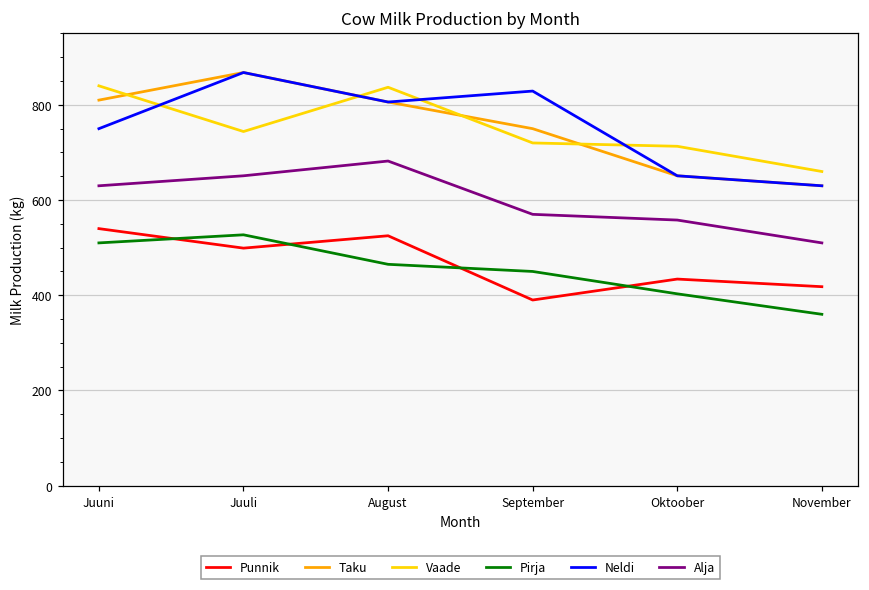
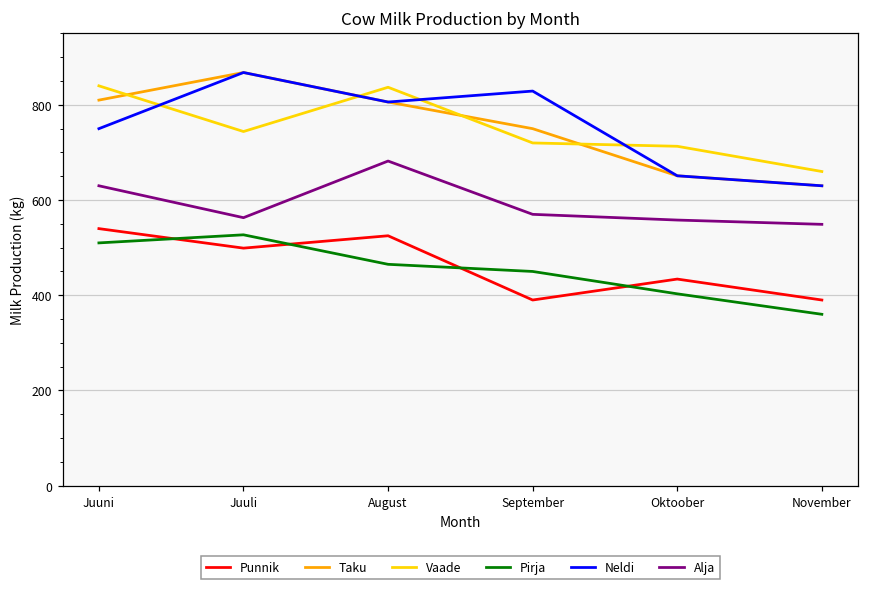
  {
    "Punnik": {
      "Juuni": 540,
      "Juuli": 500,
      "August": 530,
      "September": 390,
      "Oktoober": 430,
-     "November": 420
+     "November": 390
    },
    "Pirja": {
      "Juuni": 510,
      "Juuli": 530,
      "August": 470,
      "September": 450,
      "Oktoober": 400,
      "November": 360
    },
    "Neldi": {
      "Juuni": 750,
      "September": 830
    },
    "Alja": {
      "Juuni": 630,
-     "Juuli": 650,
+     "Juuli": 560,
      "August": 680,
      "September": 570,
      "Oktoober": 560,
-     "November": 510
+     "November": 550
    }
  }
